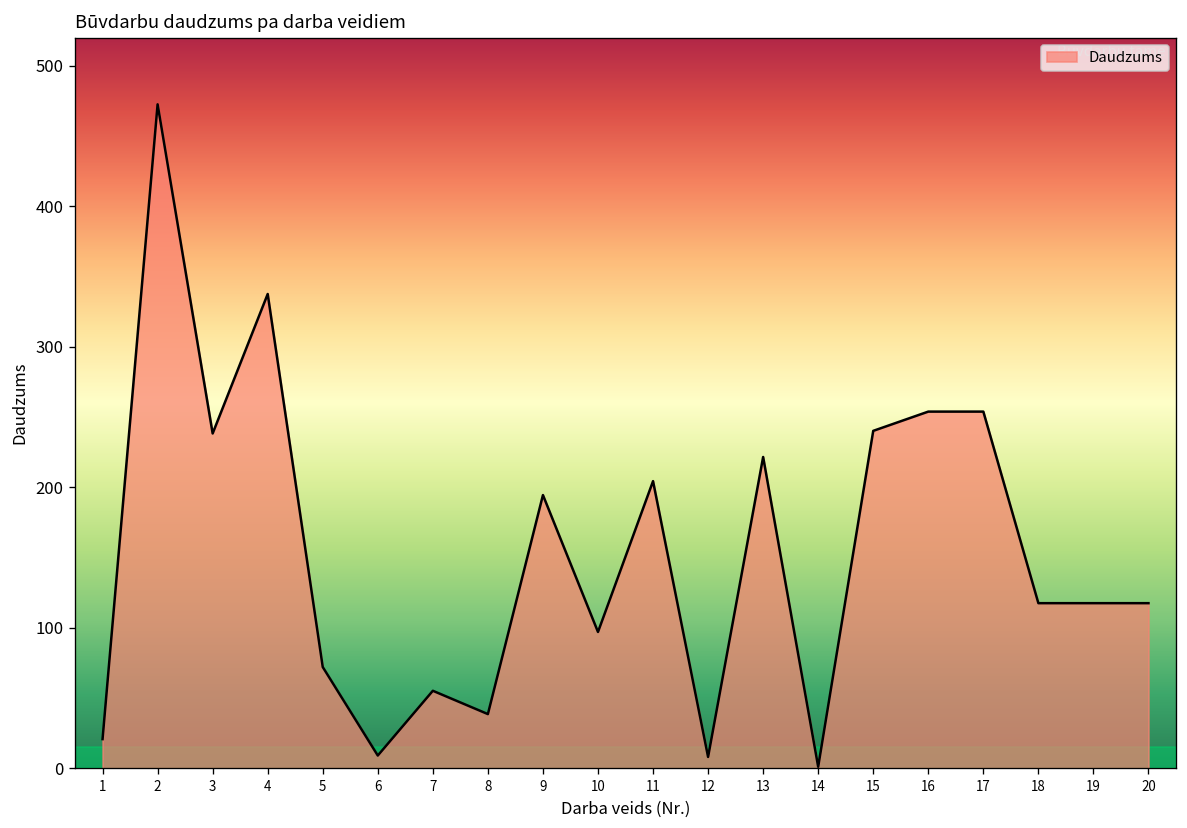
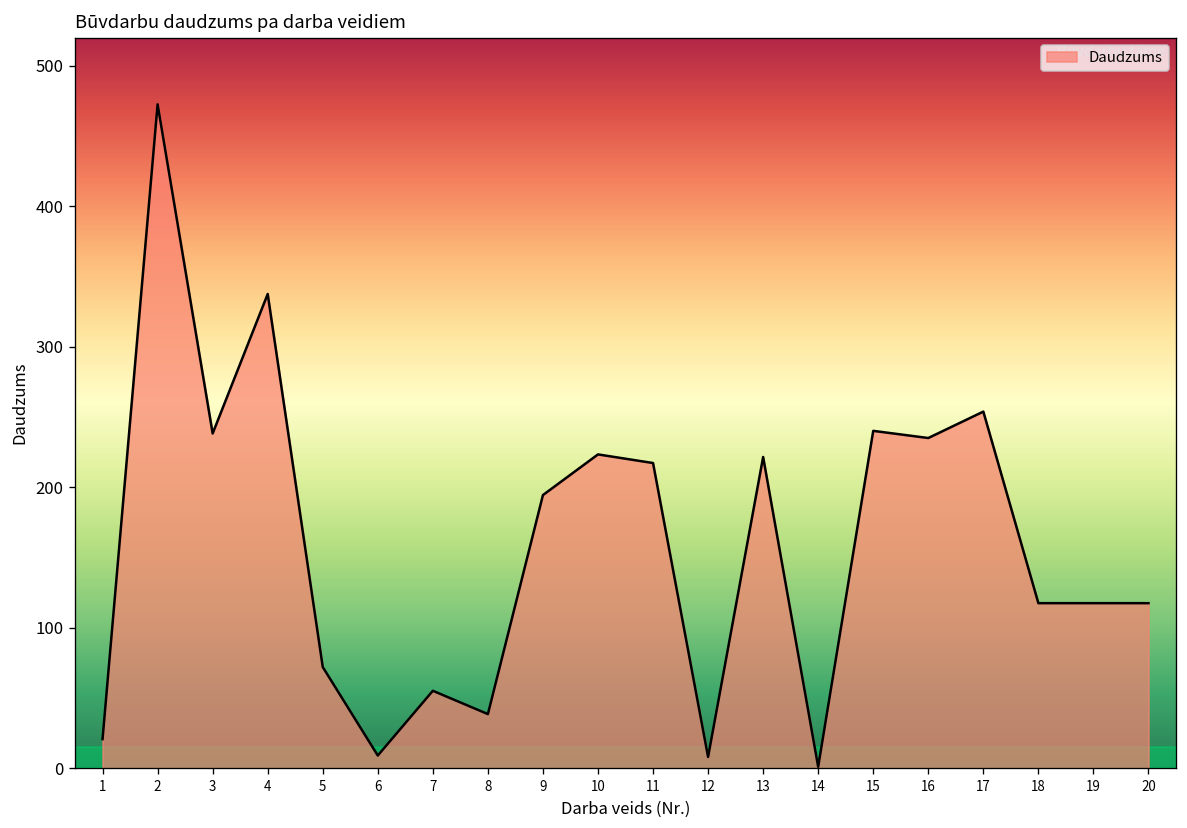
  {
    "1": 21,
    "2": 473,
    "3": 238,
    "4": 338,
    "5": 72,
    "7": 55,
    "8": 39,
    "9": 194,
-   "10": 97,
-   "11": 204,
+   "10": 223,
+   "11": 217,
    "13": 222,
    "15": 240,
-   "16": 254,
+   "16": 235,
    "17": 254,
    "18": 117,
    "19": 117,
    "20": 117
  }
